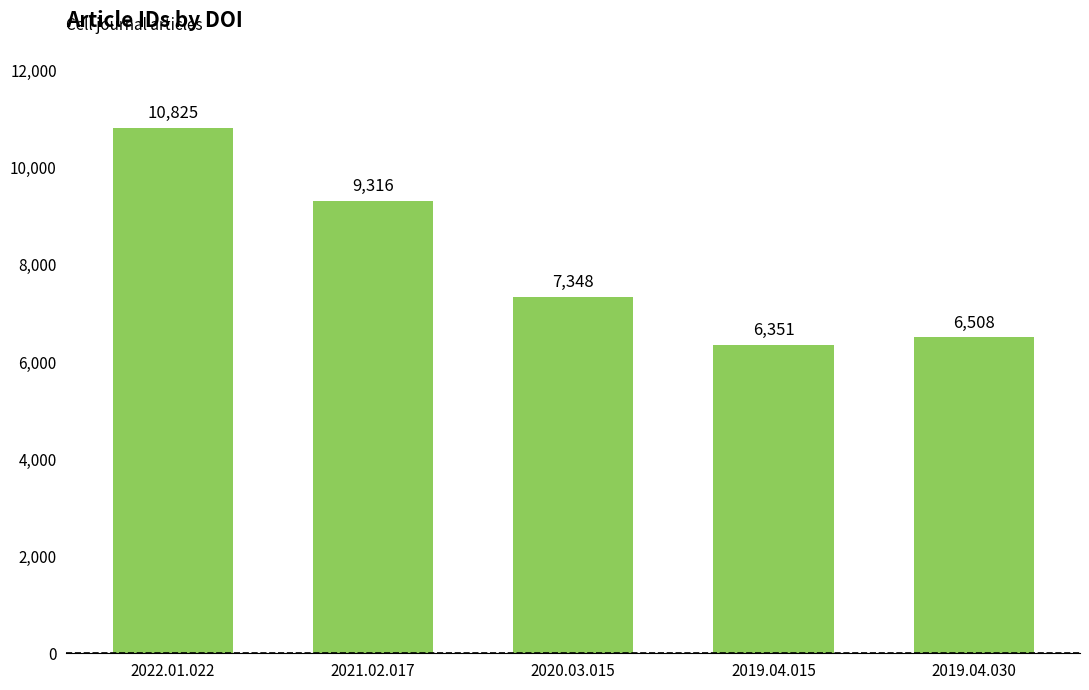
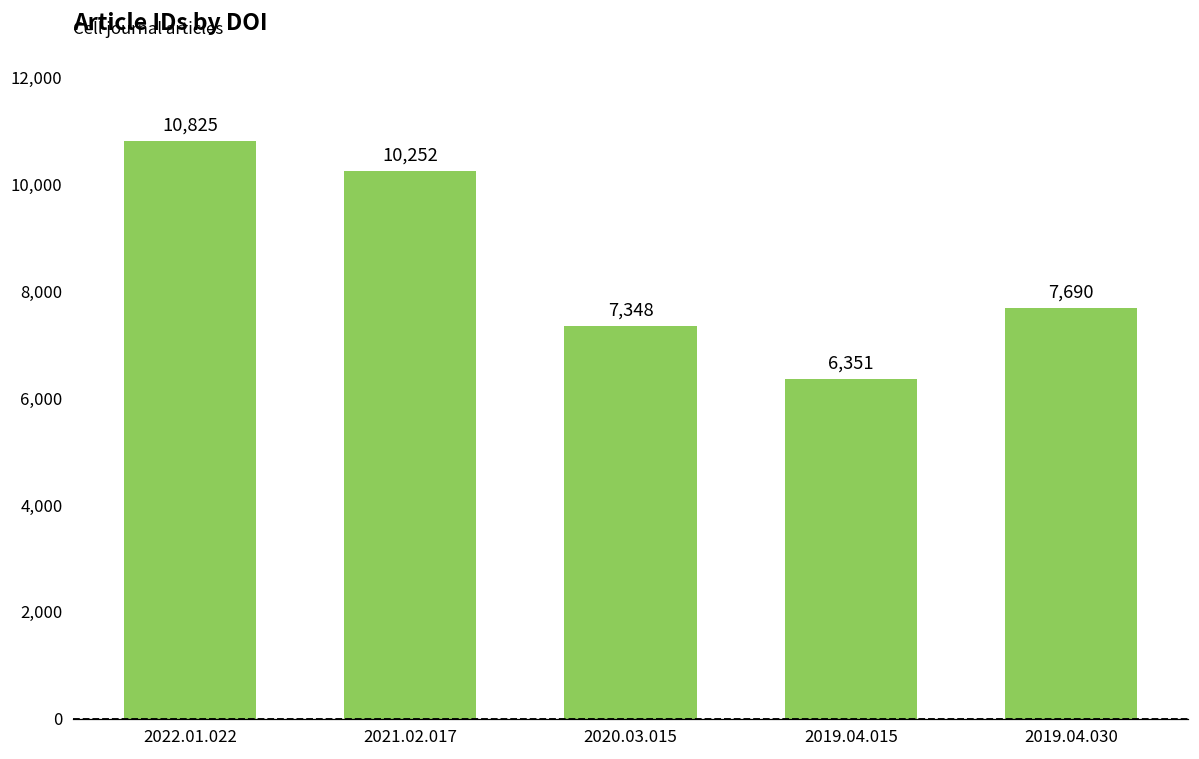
  {
    "2022.01.022": "10,825",
-   "2021.02.017": "9,316",
+   "2021.02.017": "10,252",
    "2020.03.015": "7,348",
    "2019.04.015": "6,351",
-   "2019.04.030": "6,508"
+   "2019.04.030": "7,690"
  }
